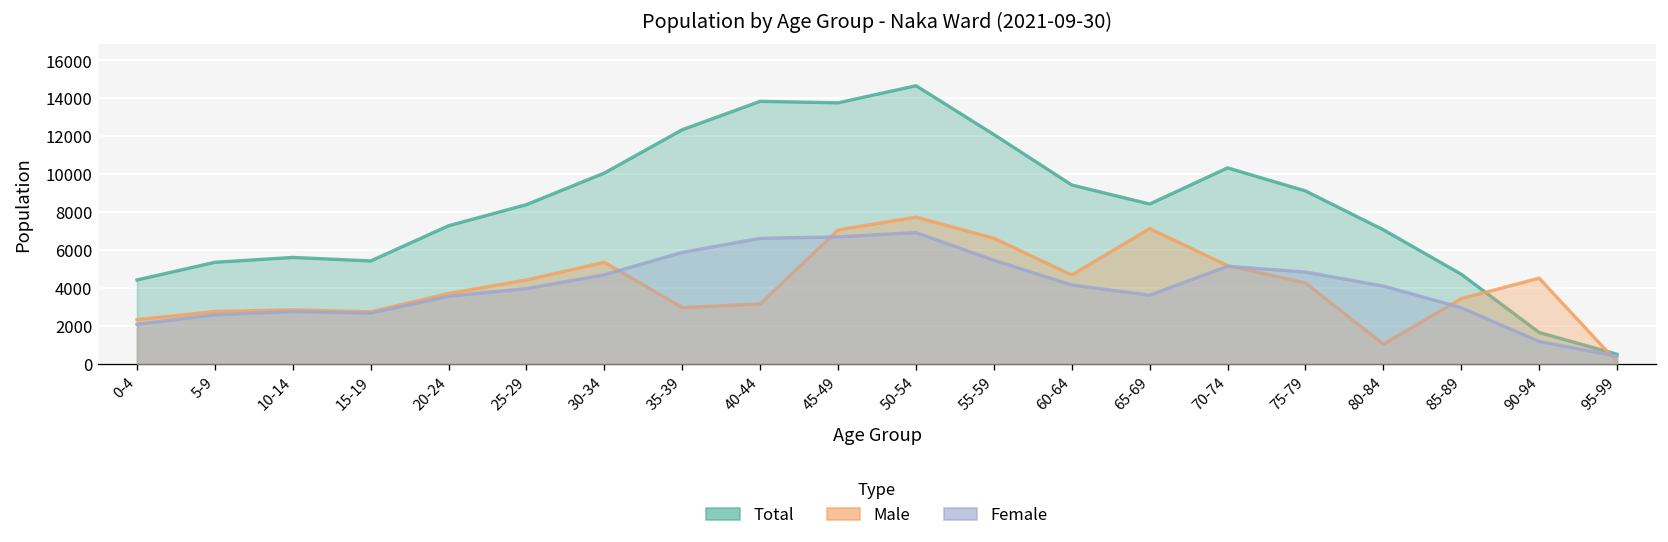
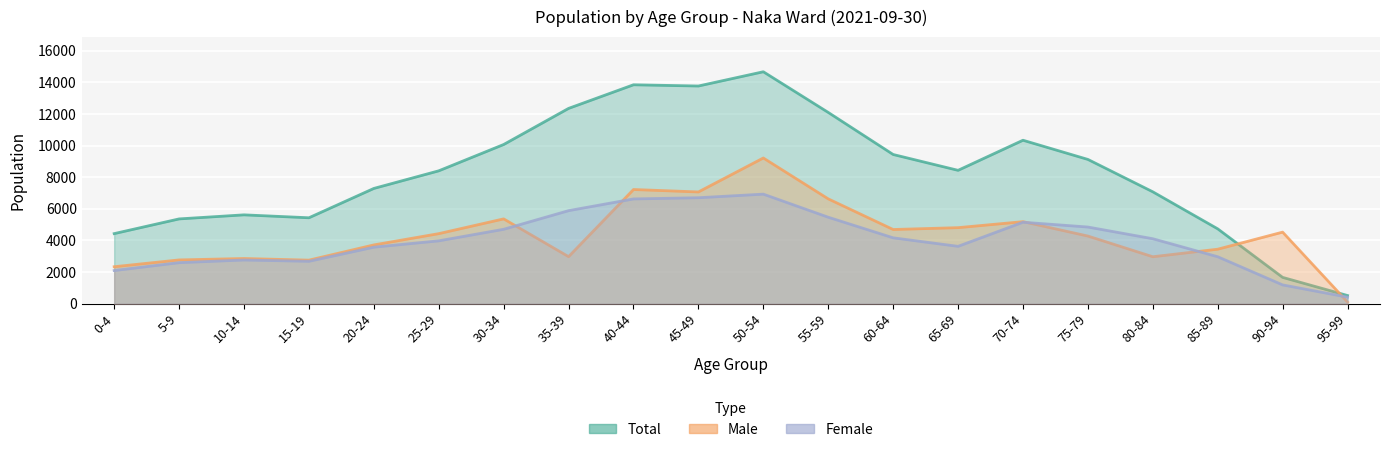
  {
    "Male": {
      "0-4": 2300,
      "5-9": 2800,
      "25-29": 4400,
      "30-34": 5400,
      "35-39": 3000,
-     "40-44": 3200,
+     "40-44": 7200,
      "45-49": 7100,
-     "50-54": 7700,
+     "50-54": 9200,
      "55-59": 6600,
      "60-64": 4700,
-     "65-69": 7100,
+     "65-69": 4800,
      "75-79": 4300,
-     "80-84": 1000,
+     "80-84": 3000,
      "85-89": 3400,
      "90-94": 4500,
      "95-99": 100
    }
  }
